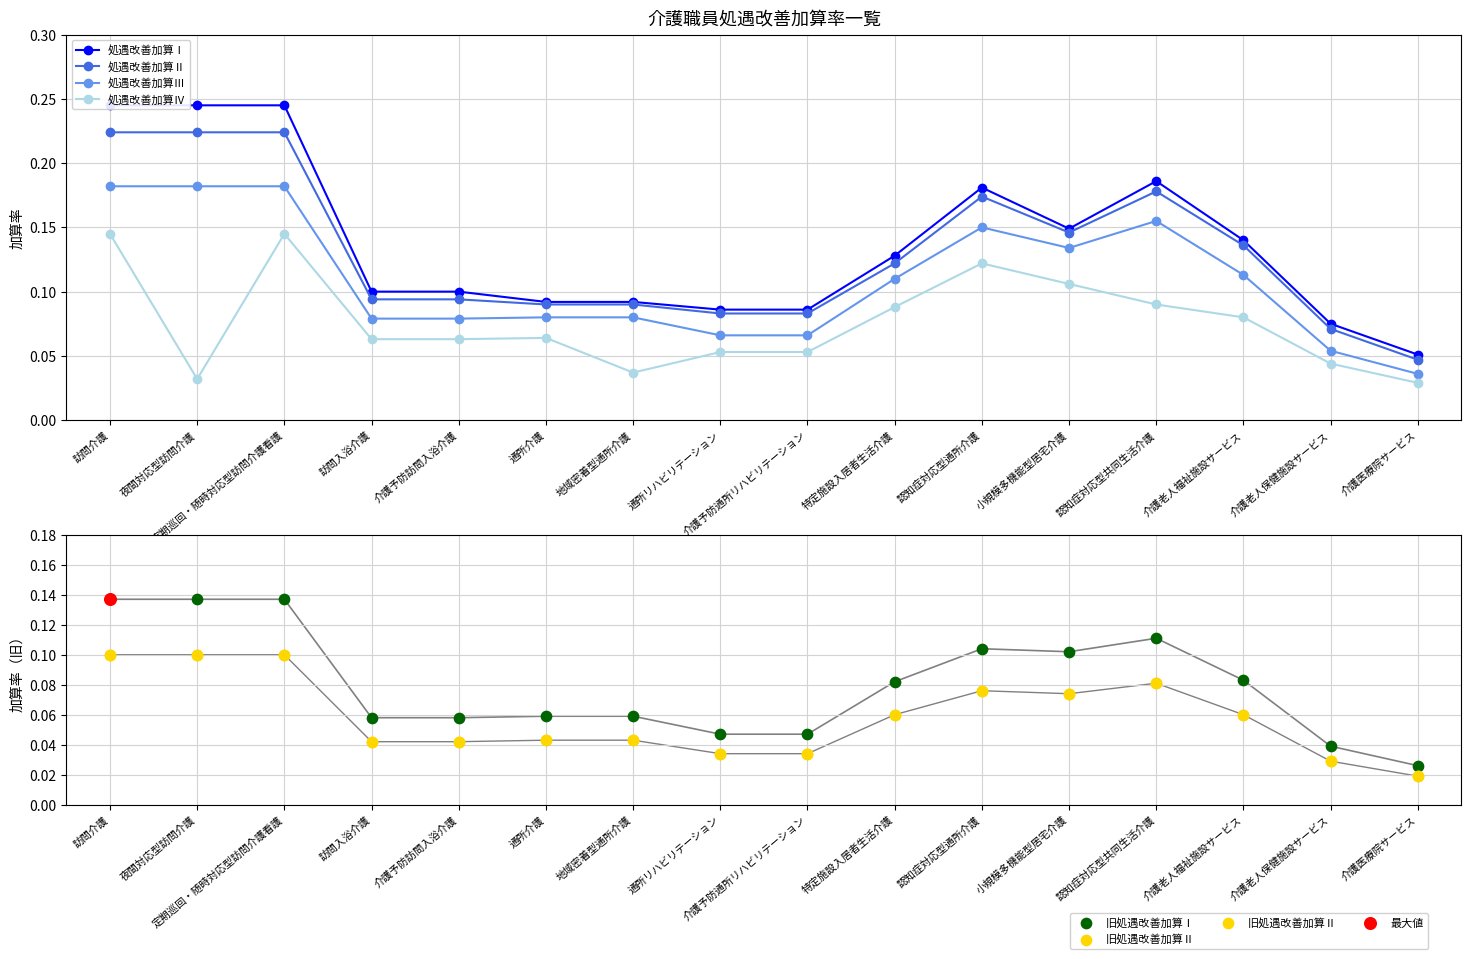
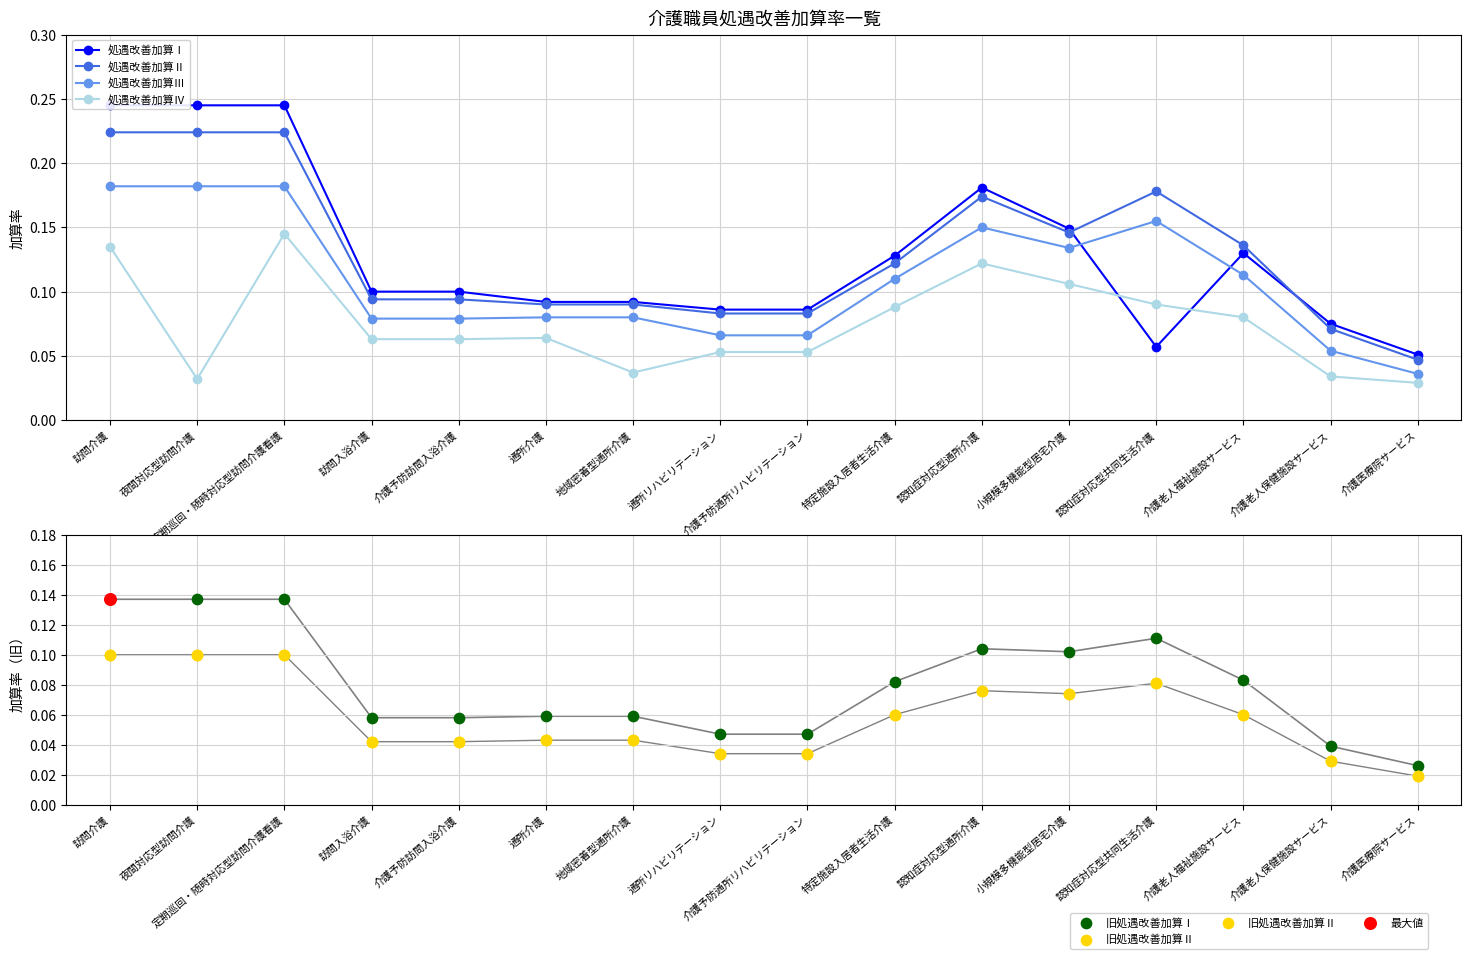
  {
    "介護職員処遇改善加算率一覧": {
      "処遇改善加算Ⅰ": {
        "夜間対応型訪問介護": 0.245,
        "定期巡回・随時対応型訪問介護看護": 0.245,
        "訪問入浴介護": 0.100,
        "介護予防訪問入浴介護": 0.100,
        "通所リハビリテーション": 0.086,
        "介護予防通所リハビリテーション": 0.086,
        "特定施設入居者生活介護": 0.128,
        "認知症対応型通所介護": 0.181,
        "小規模多機能型居宅介護": 0.149,
-       "認知症対応型共同生活介護": 0.186,
-       "介護老人福祉施設サービス": 0.14,
+       "認知症対応型共同生活介護": 0.057,
+       "介護老人福祉施設サービス": 0.13,
        "介護老人保健施設サービス": 0.075,
        "介護医療院サービス": 0.051
      },
      "処遇改善加算Ⅳ": {
-       "訪問介護": 0.145,
+       "訪問介護": 0.135,
        "夜間対応型訪問介護": 0.032,
        "定期巡回・随時対応型訪問介護看護": 0.145,
        "訪問入浴介護": 0.063,
        "介護予防訪問入浴介護": 0.063,
        "通所介護": 0.064,
        "地域密着型通所介護": 0.037,
        "通所リハビリテーション": 0.053,
        "介護予防通所リハビリテーション": 0.053,
        "特定施設入居者生活介護": 0.088,
        "認知症対応型通所介護": 0.122,
        "小規模多機能型居宅介護": 0.106,
        "認知症対応型共同生活介護": 0.090,
        "介護老人福祉施設サービス": 0.080,
-       "介護老人保健施設サービス": 0.044,
+       "介護老人保健施設サービス": 0.034,
        "介護医療院サービス": 0.029
      }
    }
  }
